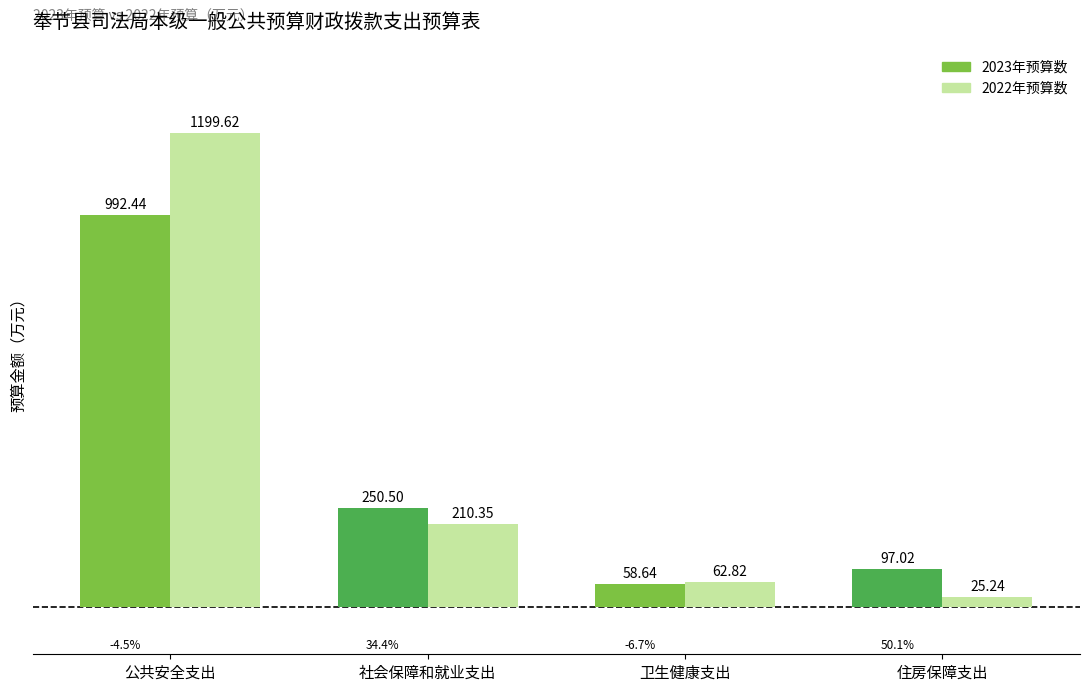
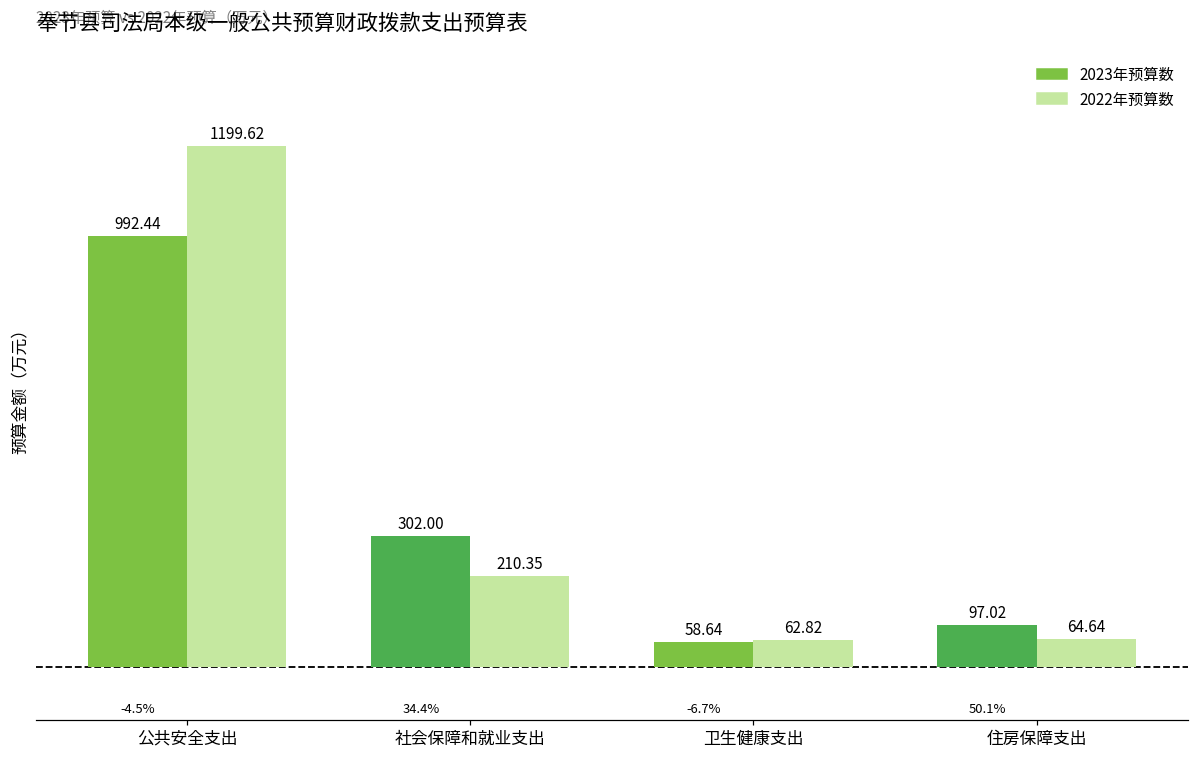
  {
    "2023年预算数": {
      "公共安全支出": 992.44,
-     "社会保障和就业支出": 250.50,
+     "社会保障和就业支出": 302.00,
      "卫生健康支出": 58.64,
      "住房保障支出": 97.02
    },
    "2022年预算数": {
      "公共安全支出": 1199.62,
      "社会保障和就业支出": 210.35,
      "卫生健康支出": 62.82,
-     "住房保障支出": 25.24
+     "住房保障支出": 64.64
    }
  }
